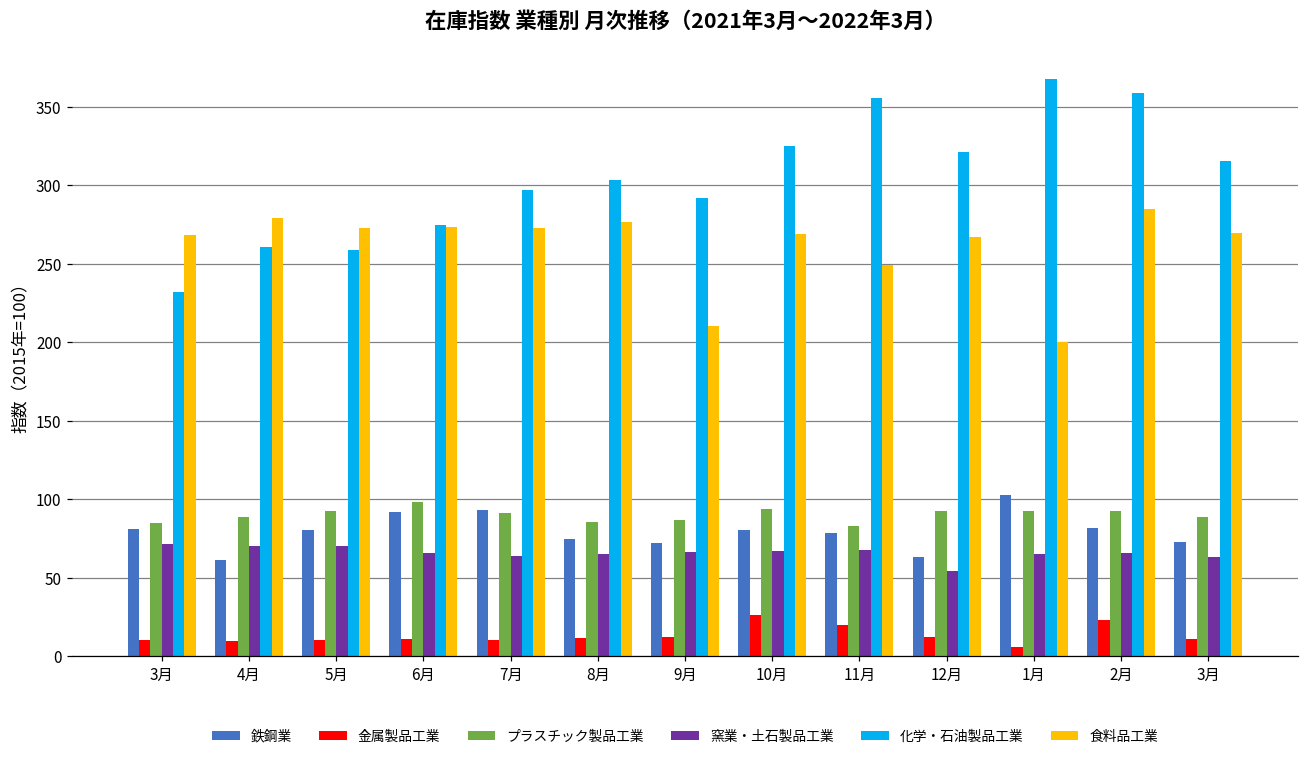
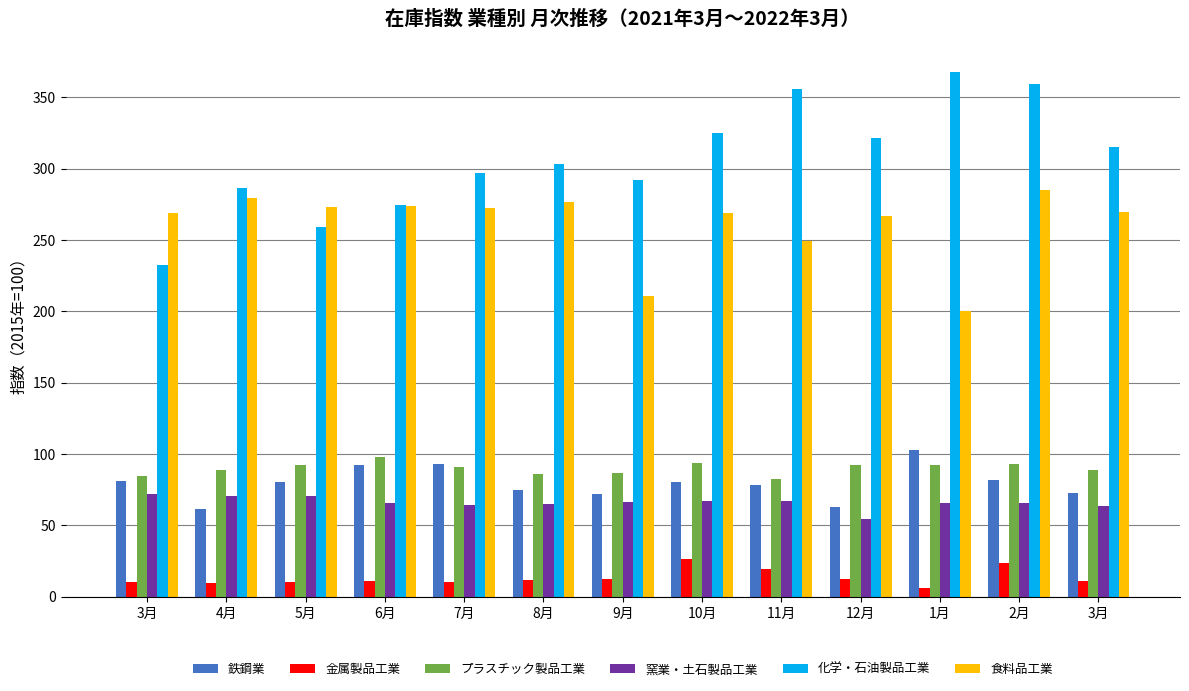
  {
    "鉄鋼業": {
      "4月": 61,
      "5月": 80,
      "6月": 92,
      "7月": 93,
      "8月": 75,
      "9月": 72,
      "10月": 80,
      "11月": 79,
      "12月": 63,
      "1月": 103,
      "2月": 82
    },
    "金属製品工業": {
      "4月": 10,
      "5月": 11,
      "6月": 11,
      "7月": 10,
      "8月": 12,
      "9月": 12,
      "10月": 26,
      "11月": 20,
      "12月": 12,
      "1月": 6,
      "2月": 23
    },
    "プラスチック製品工業": {
      "4月": 89,
      "5月": 92,
      "6月": 98,
      "7月": 91,
      "8月": 86,
      "9月": 87,
      "10月": 94,
      "11月": 83,
      "12月": 92,
      "1月": 92,
      "2月": 93
    },
    "窯業・土石製品工業": {
      "4月": 70,
      "5月": 70,
      "6月": 66,
      "7月": 64,
      "8月": 65,
      "9月": 67,
      "10月": 67,
      "11月": 67,
      "12月": 54,
      "1月": 65,
      "2月": 66
    },
    "化学・石油製品工業": {
-     "4月": 261,
+     "4月": 287,
      "5月": 259,
      "6月": 275,
      "7月": 297,
      "8月": 303,
      "9月": 292,
      "10月": 325,
      "11月": 356,
      "12月": 322,
      "1月": 368,
      "2月": 359
    },
    "食料品工業": {
      "4月": 279,
      "5月": 273,
      "6月": 274,
      "7月": 273,
      "8月": 277,
      "9月": 211,
      "10月": 269,
      "11月": 249,
      "12月": 267,
      "1月": 200,
      "2月": 285
    }
  }
